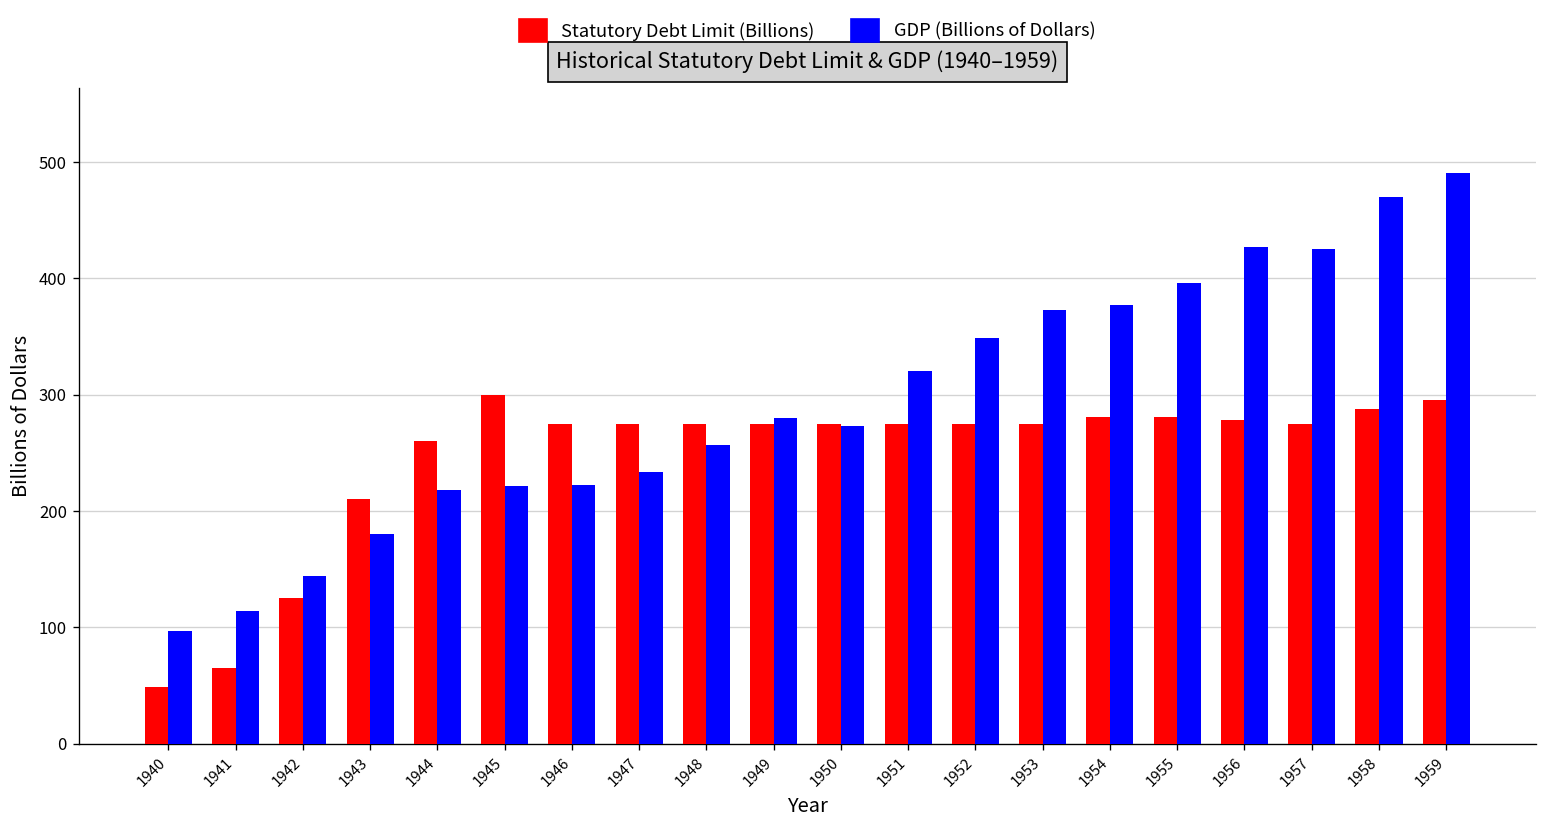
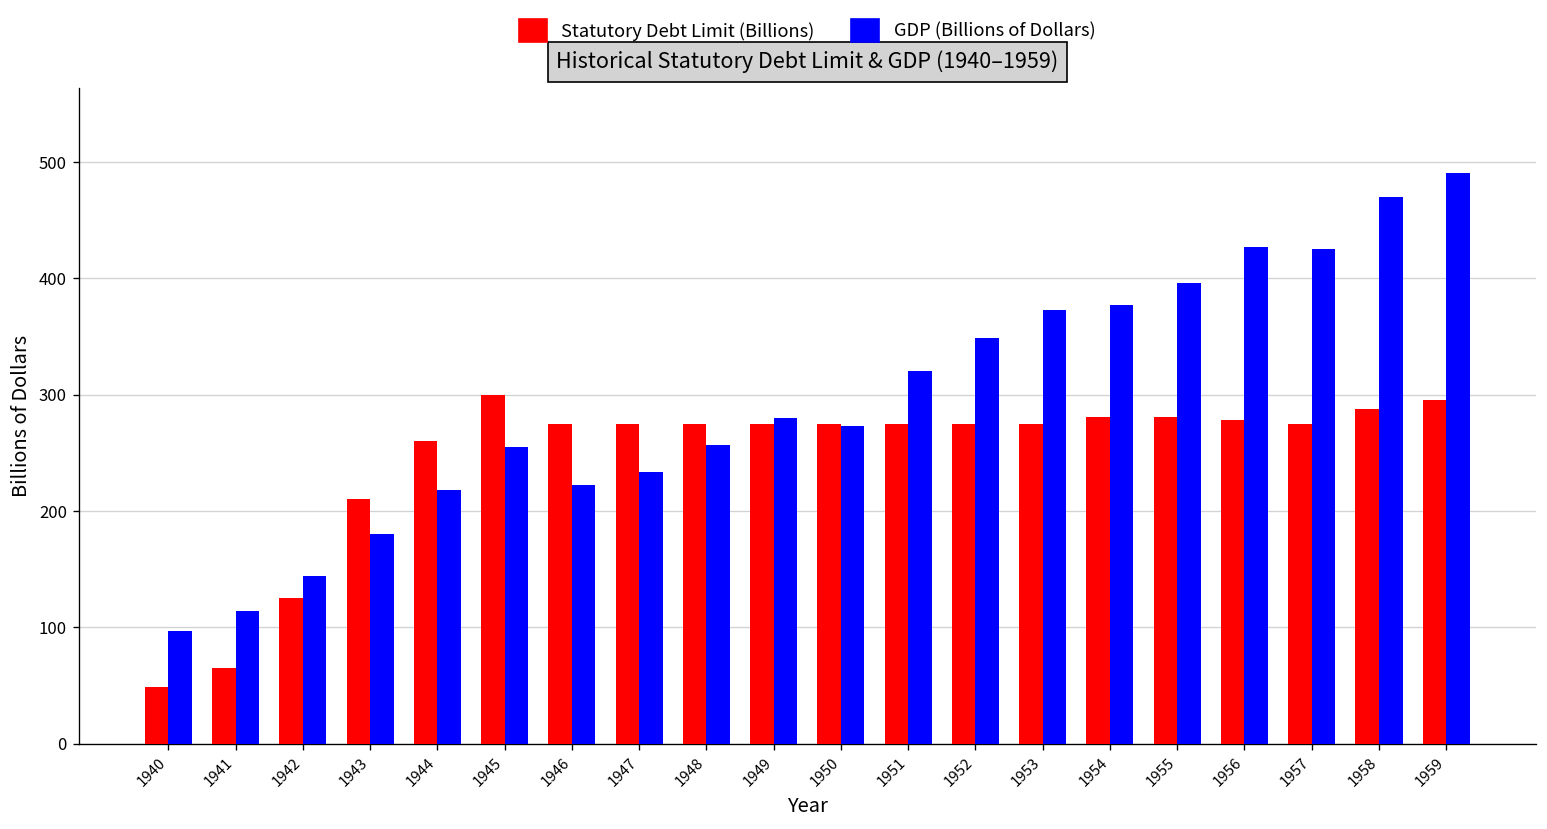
  {
    "Statutory Debt Limit (Billions)": {
      "1940": 50,
      "1941": 70,
      "1942": 130,
      "1943": 210,
      "1944": 260,
      "1945": 300,
      "1946": 280,
      "1947": 280,
      "1948": 280,
      "1949": 280,
      "1950": 280,
      "1951": 280,
      "1952": 280,
      "1953": 280,
      "1954": 280,
      "1955": 280,
      "1956": 280,
      "1957": 280,
      "1958": 290,
      "1959": 300
    },
    "GDP (Billions of Dollars)": {
      "1940": 100,
      "1941": 110,
      "1942": 140,
      "1943": 180,
      "1944": 220,
-     "1945": 220,
+     "1945": 260,
      "1946": 220,
      "1947": 230,
      "1948": 260,
      "1949": 280,
      "1950": 270,
      "1951": 320,
      "1952": 350,
      "1953": 370,
      "1954": 380,
      "1955": 400,
      "1956": 430,
      "1957": 430,
      "1958": 470,
      "1959": 490
    }
  }
